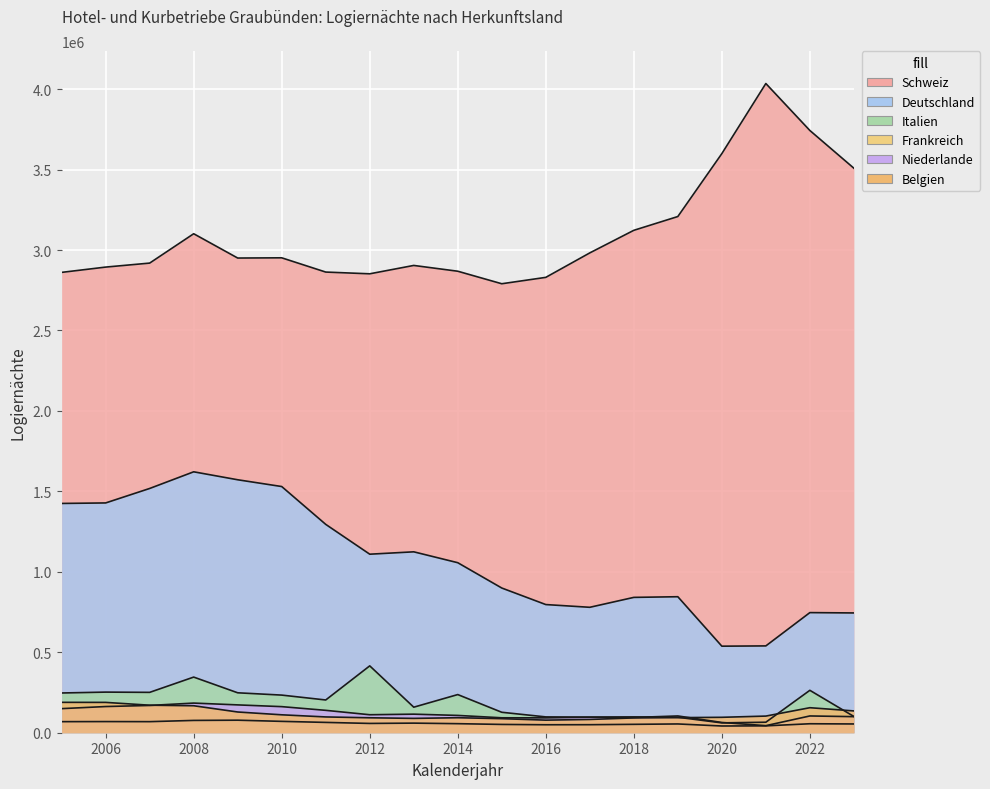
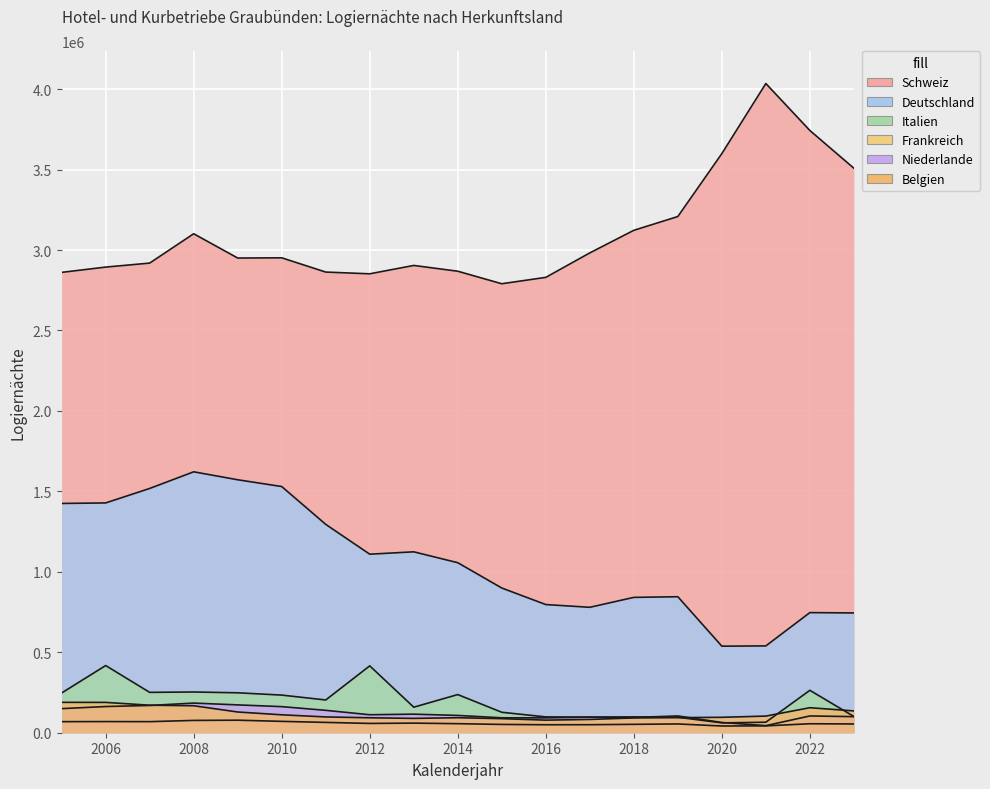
  {
    "Italien": {
-     "2006": 250000,
-     "2008": 350000,
+     "2006": 420000,
+     "2008": 250000,
      "2010": 230000,
      "2012": 420000,
      "2014": 240000,
      "2022": 260000
    }
  }
